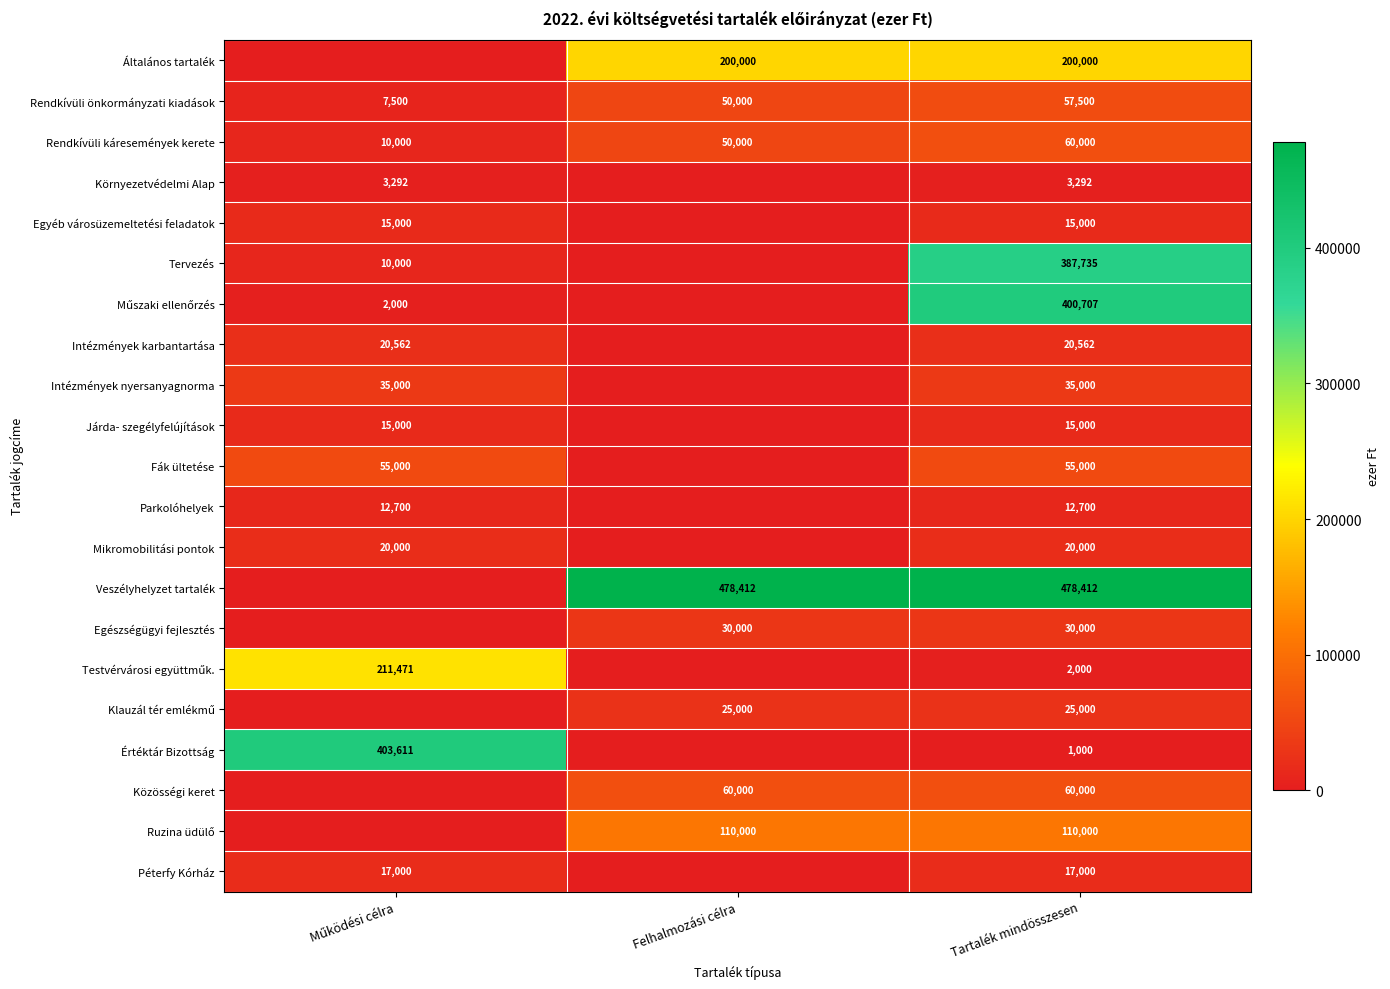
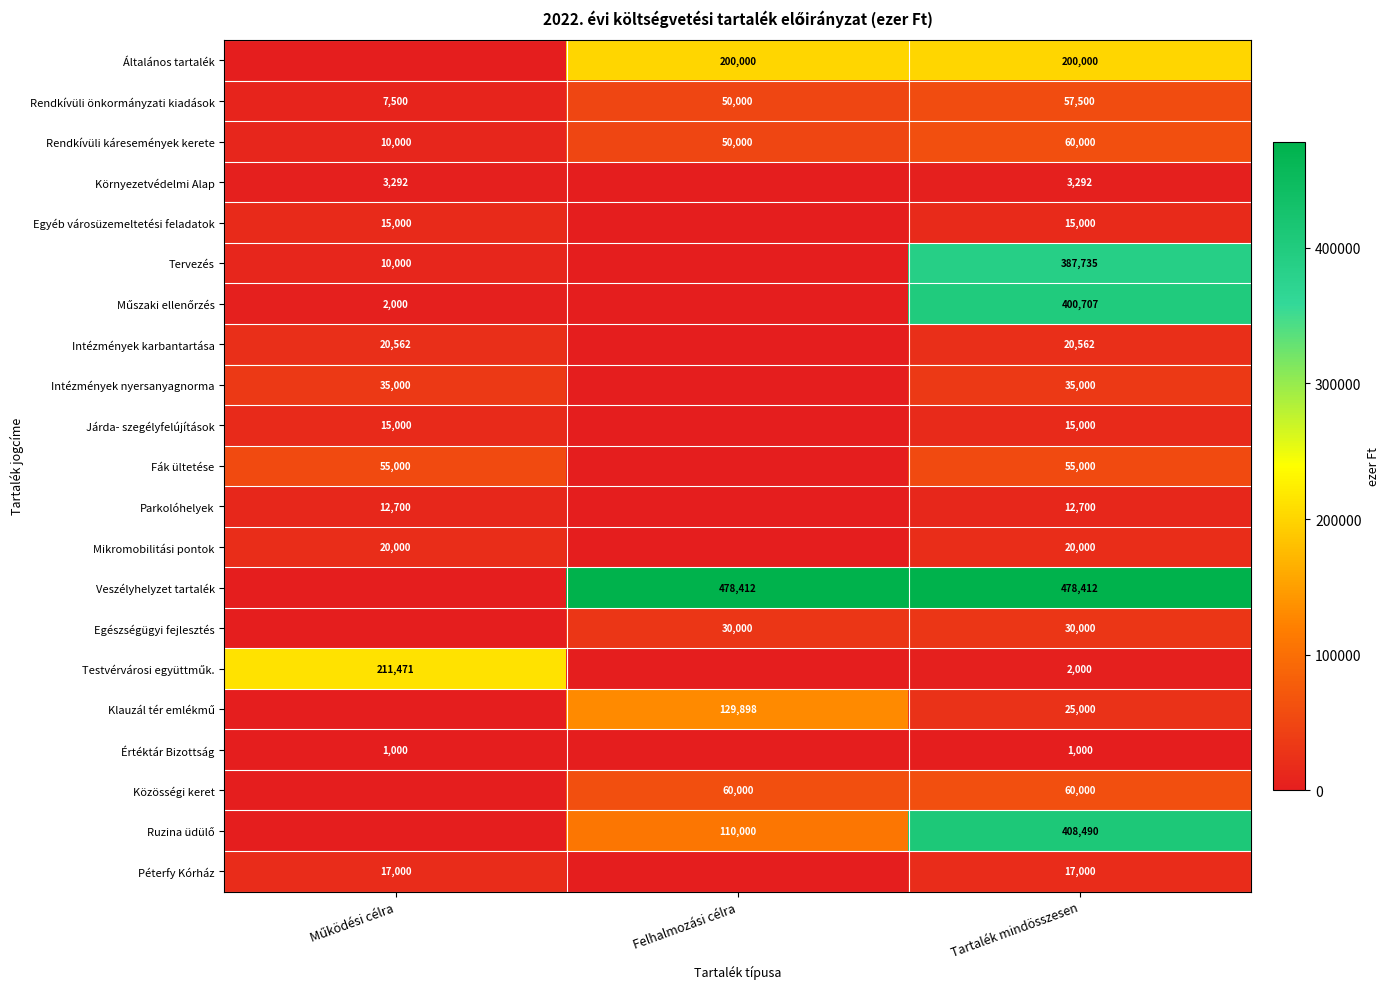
  {
    "Általános tartalék": {
      "Felhalmozási célra": "200,000",
      "Tartalék mindösszesen": "200,000"
    },
    "Rendkívüli önkormányzati kiadások": {
      "Működési célra": "7,500",
      "Felhalmozási célra": "50,000",
      "Tartalék mindösszesen": "57,500"
    },
    "Rendkívüli káresemények kerete": {
      "Működési célra": "10,000",
      "Felhalmozási célra": "50,000",
      "Tartalék mindösszesen": "60,000"
    },
    "Környezetvédelmi Alap": {
      "Működési célra": "3,292",
      "Tartalék mindösszesen": "3,292"
    },
    "Egyéb városüzemeltetési feladatok": {
      "Működési célra": "15,000",
      "Tartalék mindösszesen": "15,000"
    },
    "Tervezés": {
      "Működési célra": "10,000",
      "Tartalék mindösszesen": "387,735"
    },
    "Műszaki ellenőrzés": {
      "Működési célra": "2,000",
      "Tartalék mindösszesen": "400,707"
    },
    "Intézmények karbantartása": {
      "Működési célra": "20,562",
      "Tartalék mindösszesen": "20,562"
    },
    "Intézmények nyersanyagnorma": {
      "Működési célra": "35,000",
      "Tartalék mindösszesen": "35,000"
    },
    "Járda- szegélyfelújítások": {
      "Működési célra": "15,000",
      "Tartalék mindösszesen": "15,000"
    },
    "Fák ültetése": {
      "Működési célra": "55,000",
      "Tartalék mindösszesen": "55,000"
    },
    "Parkolóhelyek": {
      "Működési célra": "12,700",
      "Tartalék mindösszesen": "12,700"
    },
    "Mikromobilitási pontok": {
      "Működési célra": "20,000",
      "Tartalék mindösszesen": "20,000"
    },
    "Veszélyhelyzet tartalék": {
      "Felhalmozási célra": "478,412",
      "Tartalék mindösszesen": "478,412"
    },
    "Egészségügyi fejlesztés": {
      "Felhalmozási célra": "30,000",
      "Tartalék mindösszesen": "30,000"
    },
    "Testvérvárosi együttműk.": {
      "Működési célra": "211,471",
      "Tartalék mindösszesen": "2,000"
    },
    "Klauzál tér emlékmű": {
-     "Felhalmozási célra": "25,000",
+     "Felhalmozási célra": "129,898",
      "Tartalék mindösszesen": "25,000"
    },
    "Értéktár Bizottság": {
-     "Működési célra": "403,611",
+     "Működési célra": "1,000",
      "Tartalék mindösszesen": "1,000"
    },
    "Közösségi keret": {
      "Felhalmozási célra": "60,000",
      "Tartalék mindösszesen": "60,000"
    },
    "Ruzina üdülő": {
      "Felhalmozási célra": "110,000",
-     "Tartalék mindösszesen": "110,000"
+     "Tartalék mindösszesen": "408,490"
    },
    "Péterfy Kórház": {
      "Működési célra": "17,000",
      "Tartalék mindösszesen": "17,000"
    }
  }
